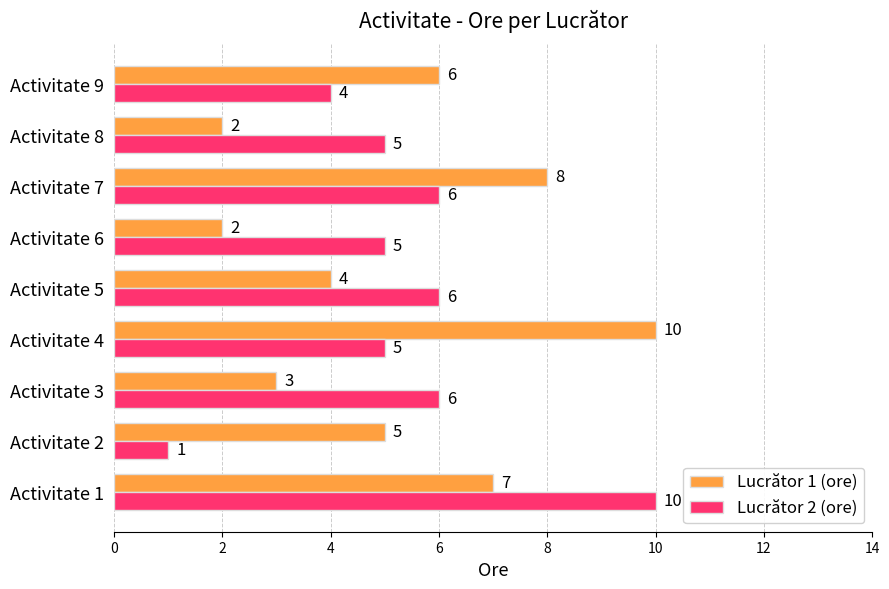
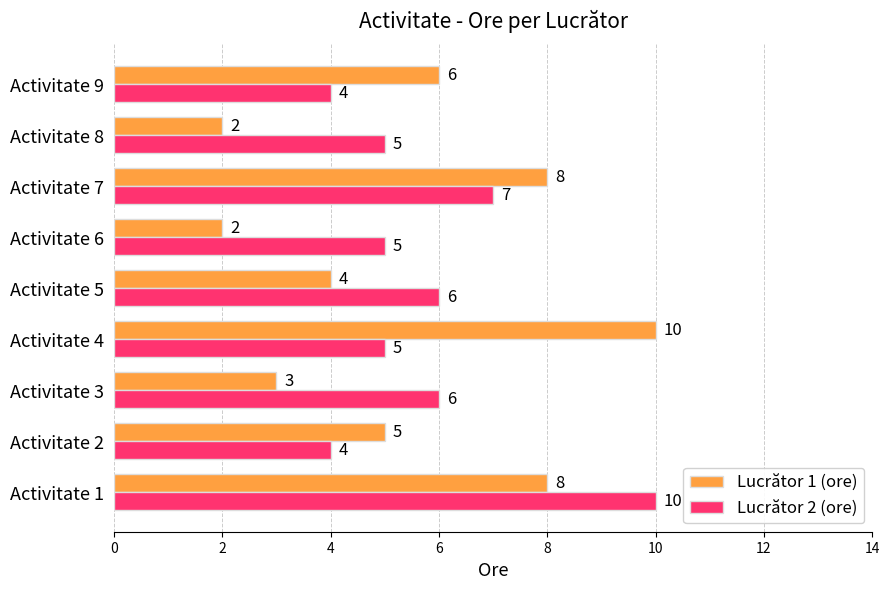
  {
    "Lucrător 1 (ore)": {
      "Activitate 9": 6,
      "Activitate 8": 2,
      "Activitate 7": 8,
      "Activitate 6": 2,
      "Activitate 5": 4,
      "Activitate 4": 10,
      "Activitate 3": 3,
      "Activitate 2": 5,
-     "Activitate 1": 7
+     "Activitate 1": 8
    },
    "Lucrător 2 (ore)": {
      "Activitate 9": 4,
      "Activitate 8": 5,
-     "Activitate 7": 6,
+     "Activitate 7": 7,
      "Activitate 6": 5,
      "Activitate 5": 6,
      "Activitate 4": 5,
      "Activitate 3": 6,
-     "Activitate 2": 1,
+     "Activitate 2": 4,
      "Activitate 1": 10
    }
  }
